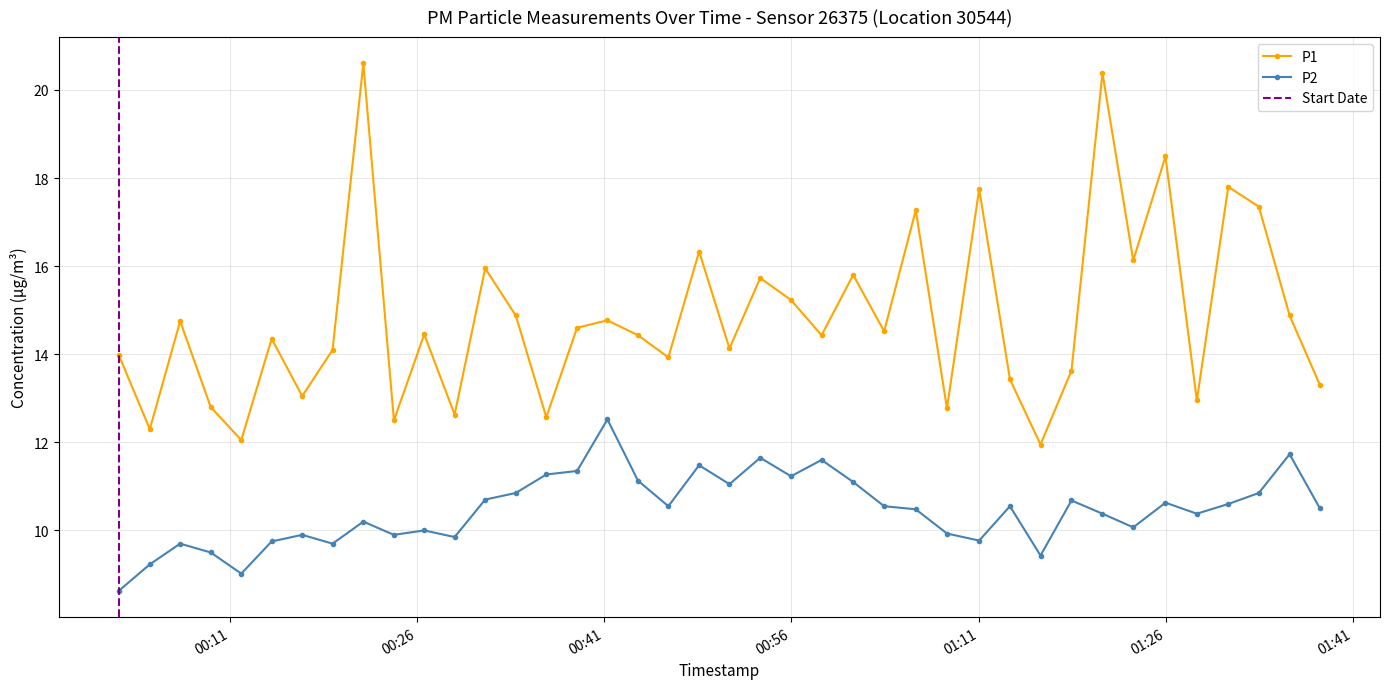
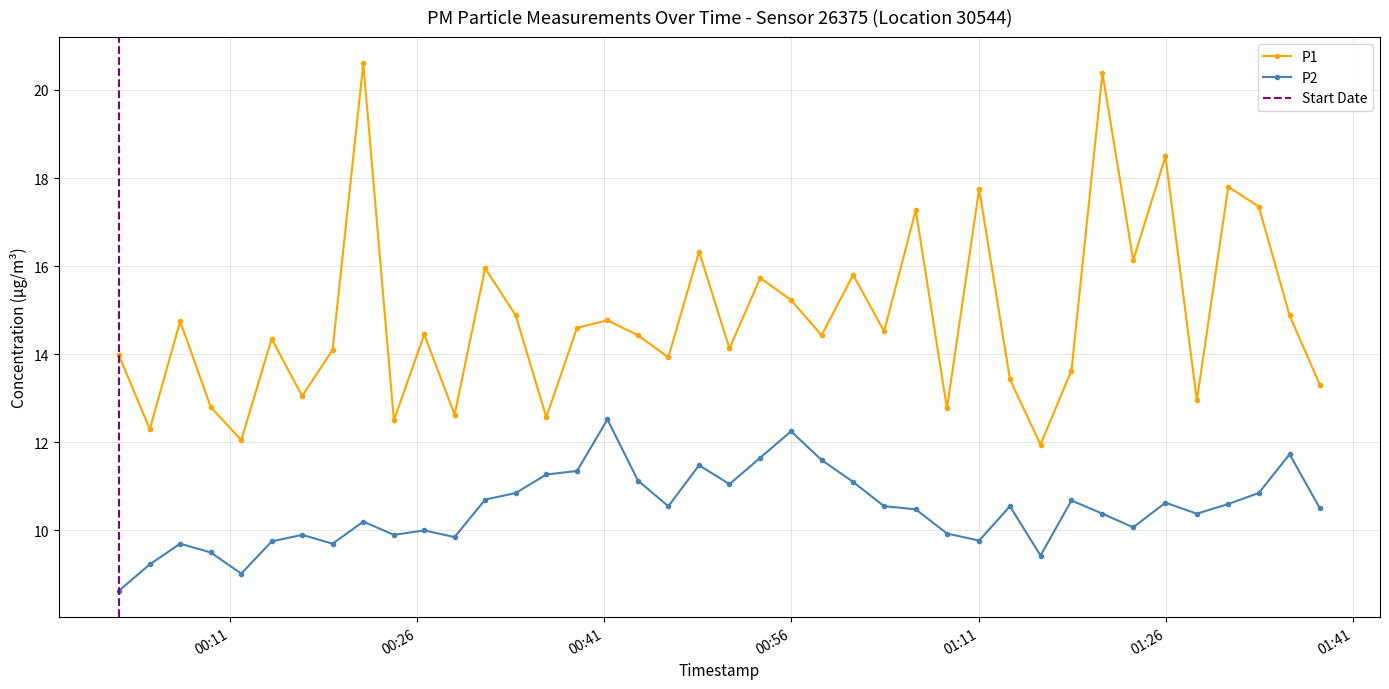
  {
    "P1": {
      "00:56": 15.2,
      "01:26": 18.5
    },
    "P2": {
-     "00:56": 11.2,
+     "00:56": 12.3,
      "01:26": 10.6
    }
  }
